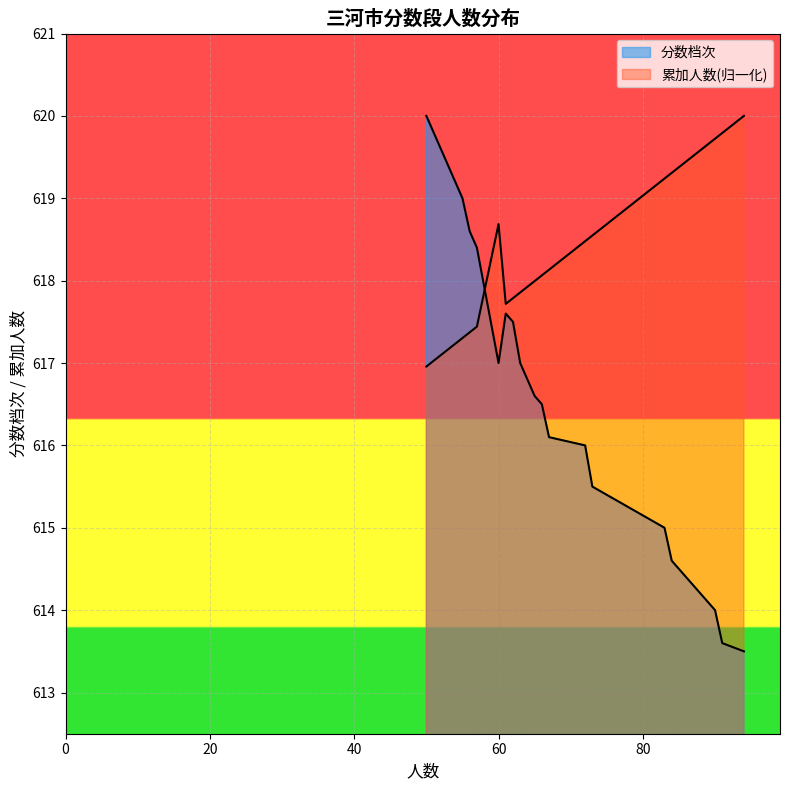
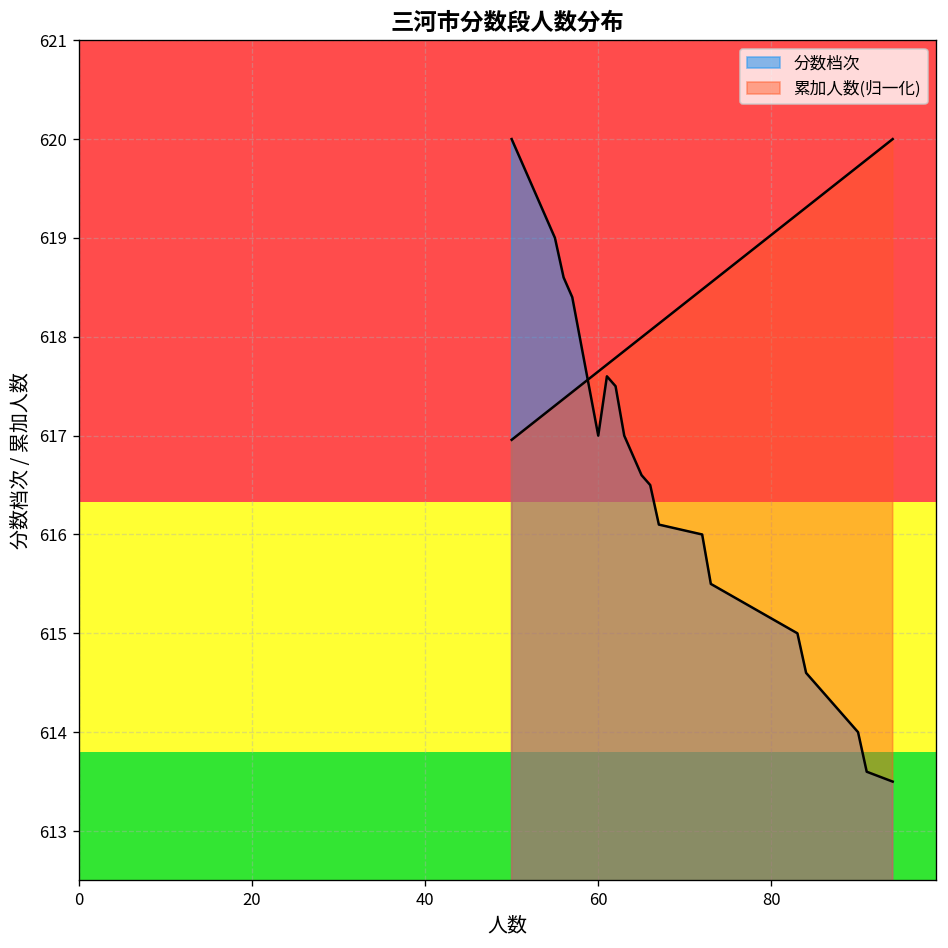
  {
    "分数档次": {
      "60": 617.0
    },
    "累加人数(归一化)": {
-     "60": 618.7
+     "60": 617.6
    }
  }
